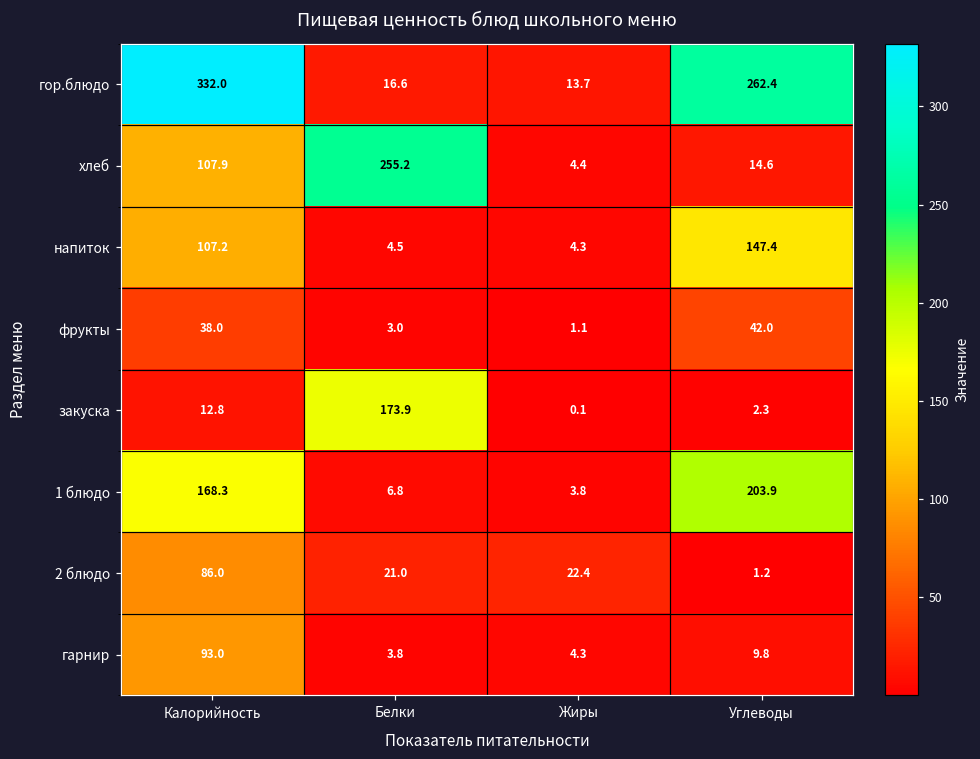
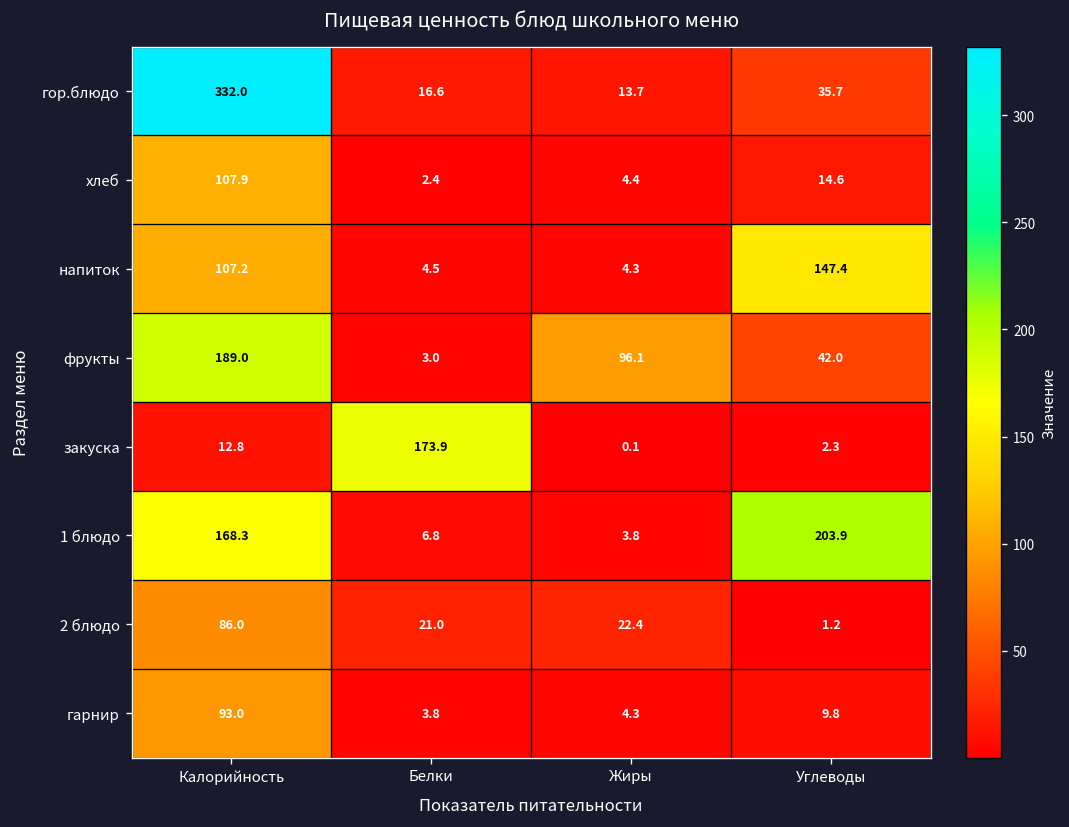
  {
    "гор.блюдо": {
      "Калорийность": 332.0,
      "Белки": 16.6,
      "Жиры": 13.7,
-     "Углеводы": 262.4
+     "Углеводы": 35.7
    },
    "хлеб": {
      "Калорийность": 107.9,
-     "Белки": 255.2,
+     "Белки": 2.4,
      "Жиры": 4.4,
      "Углеводы": 14.6
    },
    "напиток": {
      "Калорийность": 107.2,
      "Белки": 4.5,
      "Жиры": 4.3,
      "Углеводы": 147.4
    },
    "фрукты": {
-     "Калорийность": 38.0,
+     "Калорийность": 189.0,
      "Белки": 3.0,
-     "Жиры": 1.1,
+     "Жиры": 96.1,
      "Углеводы": 42.0
    },
    "закуска": {
      "Калорийность": 12.8,
      "Белки": 173.9,
      "Жиры": 0.1,
      "Углеводы": 2.3
    },
    "1 блюдо": {
      "Калорийность": 168.3,
      "Белки": 6.8,
      "Жиры": 3.8,
      "Углеводы": 203.9
    },
    "2 блюдо": {
      "Калорийность": 86.0,
      "Белки": 21.0,
      "Жиры": 22.4,
      "Углеводы": 1.2
    },
    "гарнир": {
      "Калорийность": 93.0,
      "Белки": 3.8,
      "Жиры": 4.3,
      "Углеводы": 9.8
    }
  }
